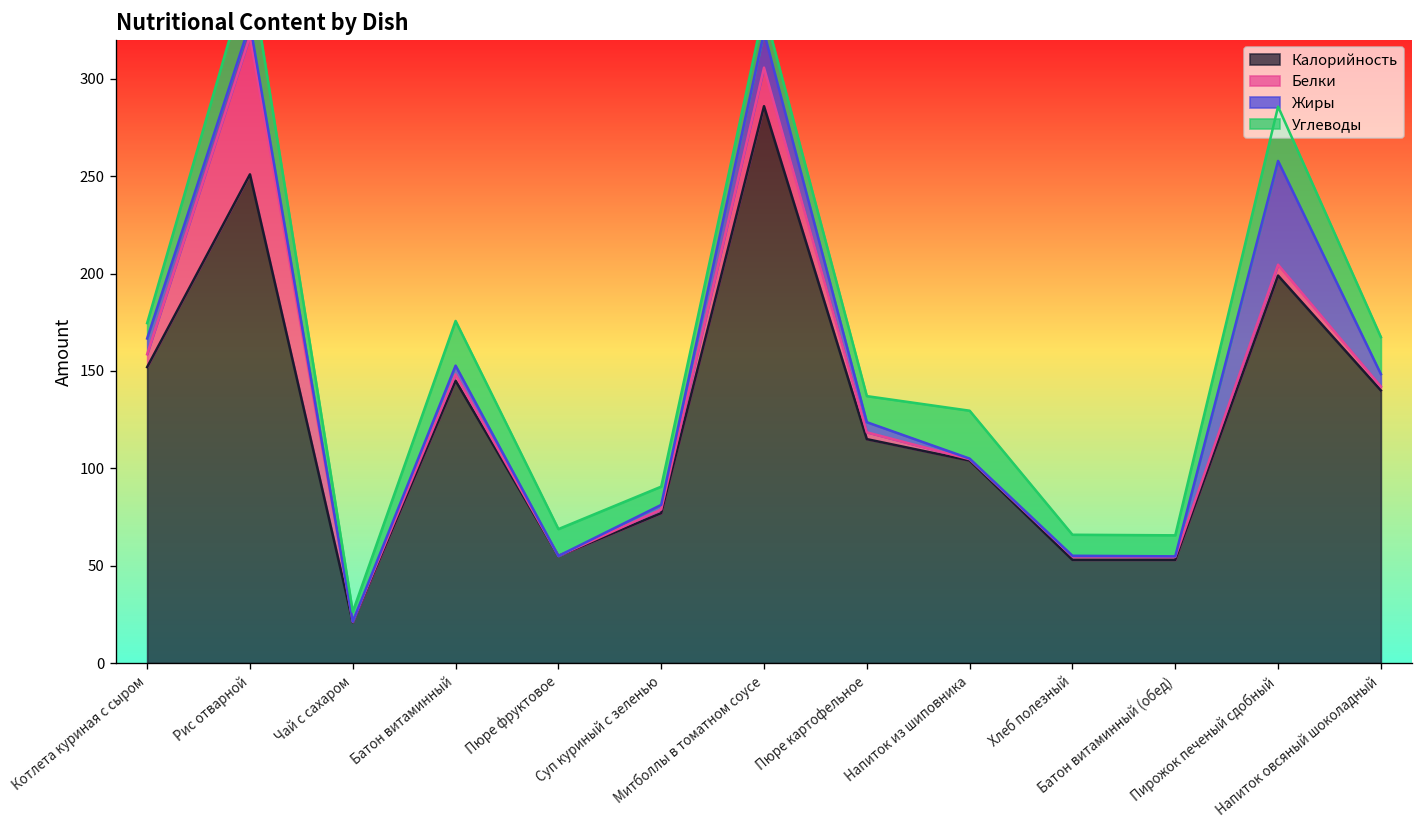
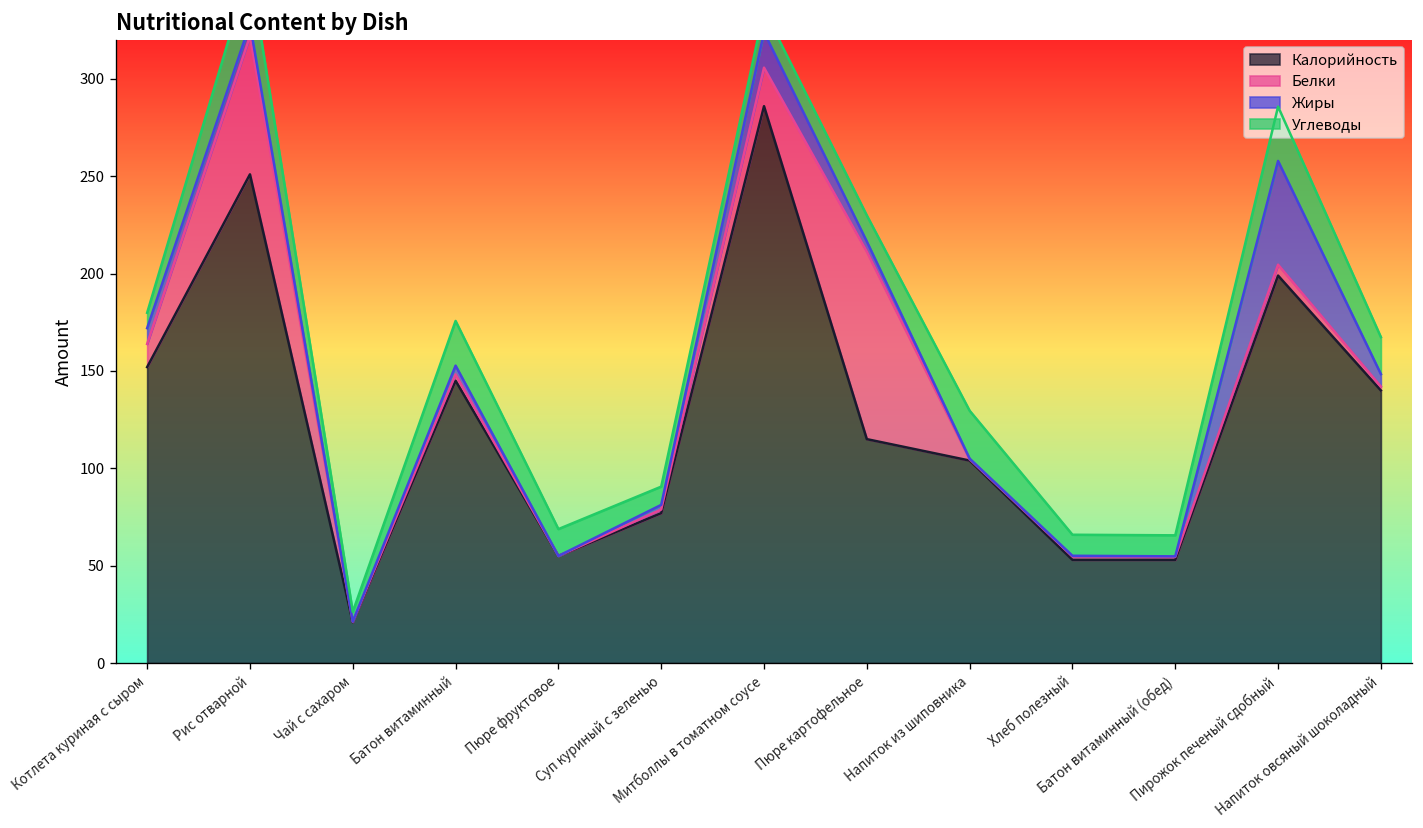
  {
    "Калорийность": {
      "Котлета куриная с сыром": 152,
      "Рис отварной": 251,
      "Батон витаминный": 145,
      "Суп куриный с зеленью": 77,
      "Митболлы в томатном соусе": 286,
      "Пюре картофельное": 115,
      "Хлеб полезный": 53,
      "Пирожок печеный сдобный": 199,
      "Напиток овсяный шоколадный": 140
    },
    "Белки": {
-     "Котлета куриная с сыром": 7,
+     "Котлета куриная с сыром": 12,
      "Батон витаминный": 3,
      "Суп куриный с зеленью": 2,
      "Митболлы в томатном соусе": 20,
-     "Пюре картофельное": 4,
+     "Пюре картофельное": 96,
      "Пирожок печеный сдобный": 6,
      "Напиток овсяный шоколадный": 2
    },
    "Жиры": {
      "Котлета куриная с сыром": 8,
      "Батон витаминный": 5,
      "Суп куриный с зеленью": 2,
      "Пюре картофельное": 5,
      "Пирожок печеный сдобный": 53,
      "Напиток овсяный шоколадный": 6
    },
    "Углеводы": {
      "Котлета куриная с сыром": 8,
      "Чай с сахаром": 5,
      "Батон витаминный": 23,
      "Пюре фруктовое": 14,
      "Суп куриный с зеленью": 9,
      "Пюре картофельное": 13,
      "Напиток из шиповника": 25,
      "Хлеб полезный": 11,
      "Батон витаминный (обед)": 11,
      "Напиток овсяный шоколадный": 19
    }
  }
